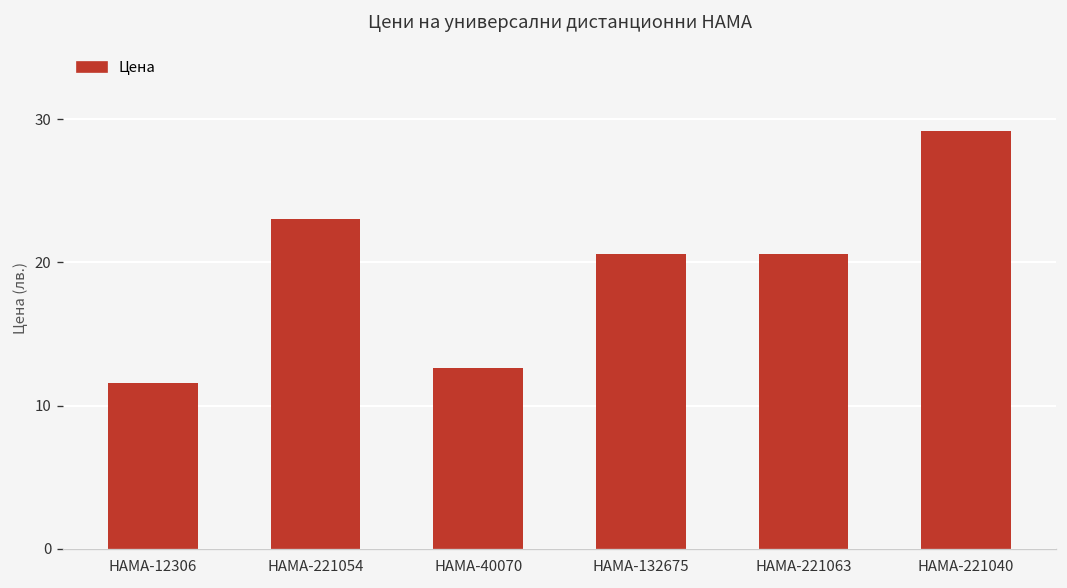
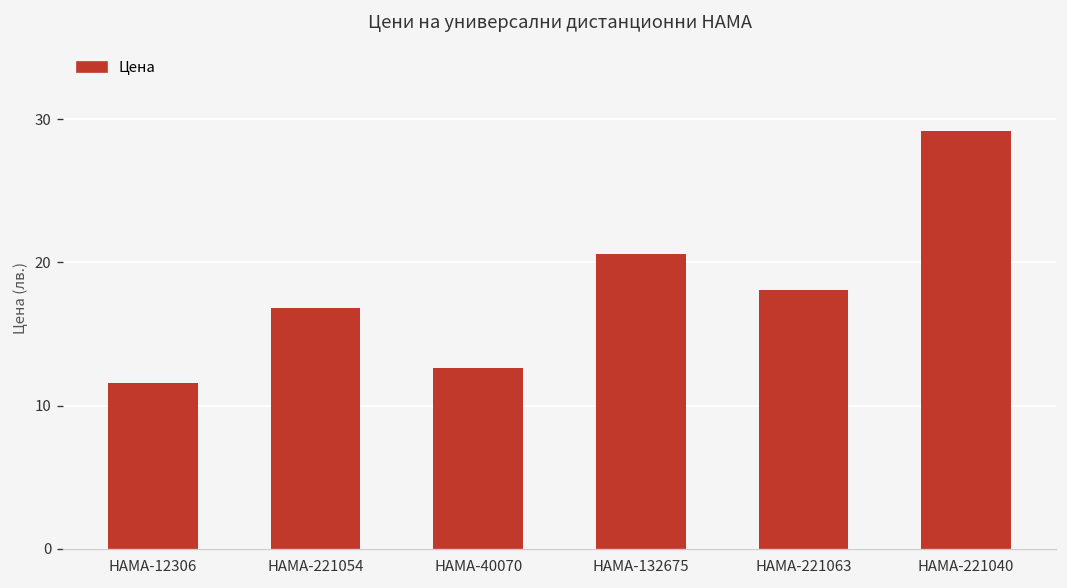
  {
    "HAMA-12306": 11.6,
-   "HAMA-221054": 23.0,
+   "HAMA-221054": 16.8,
    "HAMA-40070": 12.6,
    "HAMA-132675": 20.6,
-   "HAMA-221063": 20.6,
+   "HAMA-221063": 18.1,
    "HAMA-221040": 29.2
  }
